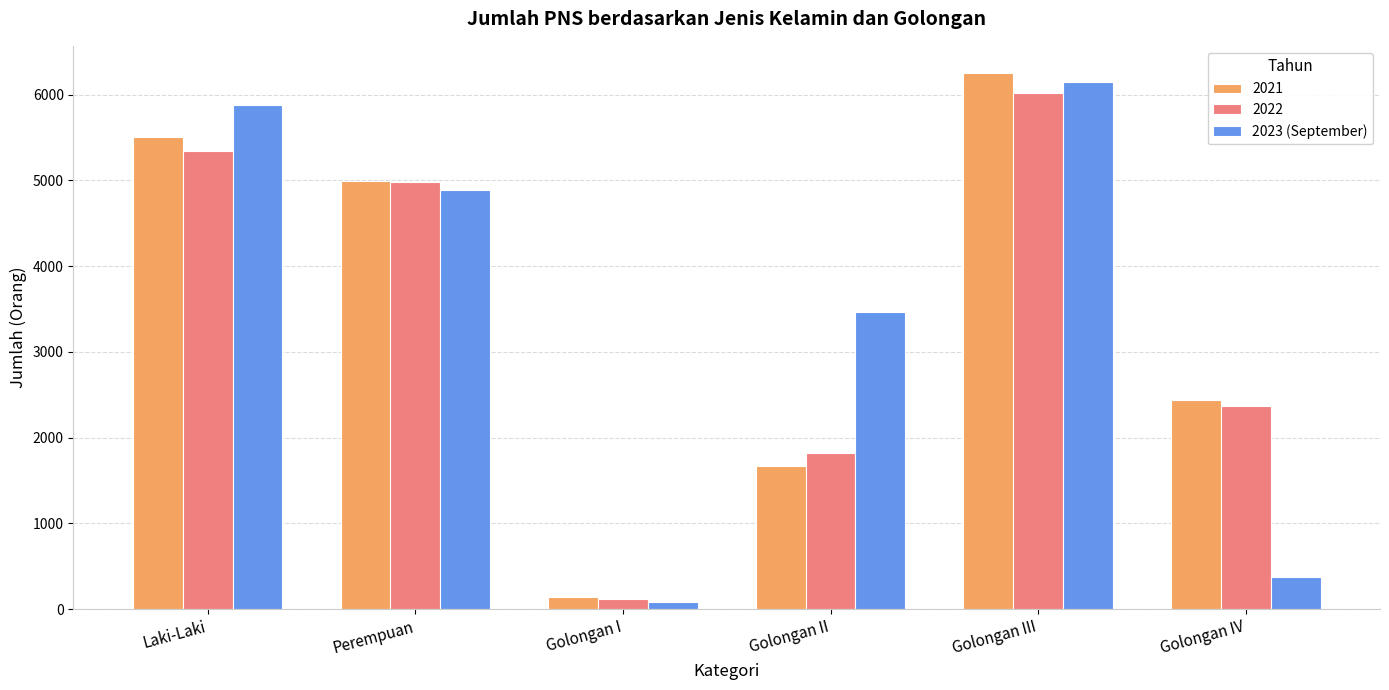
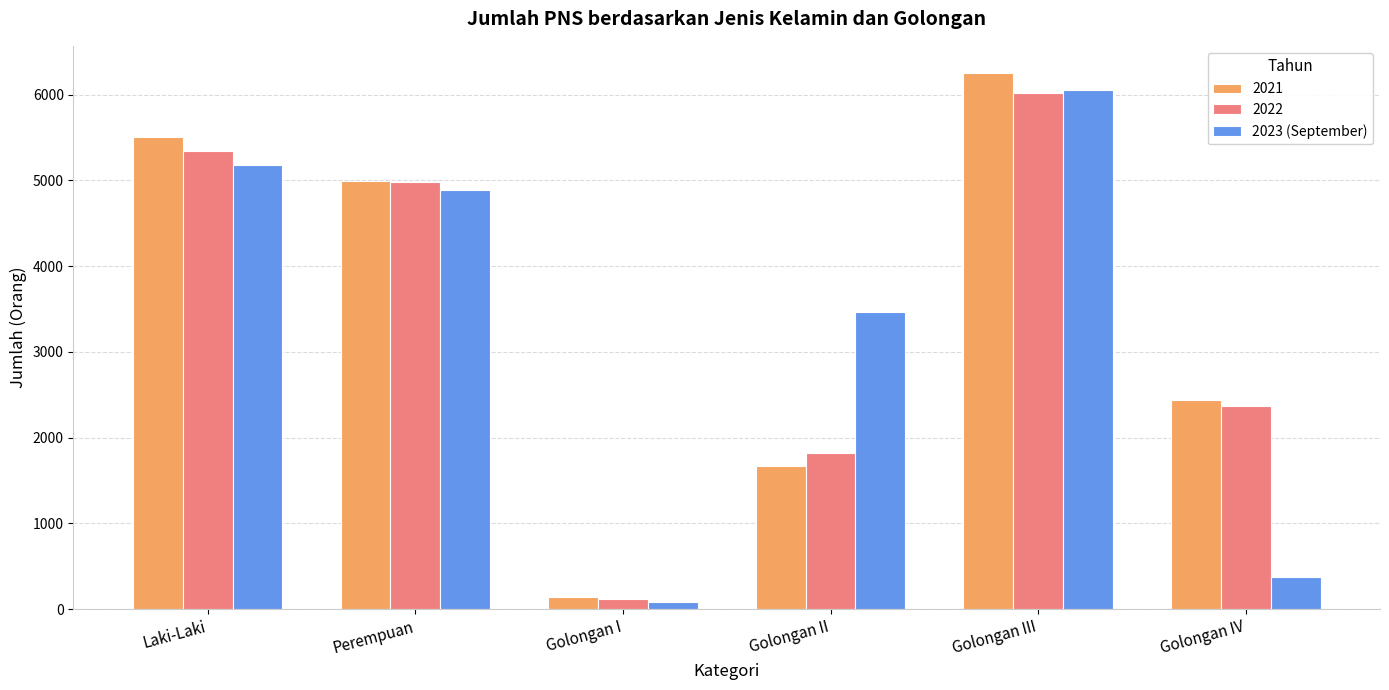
  {
    "2023 (September)": {
-     "Laki-Laki": 5900,
+     "Laki-Laki": 5200,
      "Perempuan": 4900,
      "Golongan I": 100,
      "Golongan II": 3500,
-     "Golongan III": 6200,
+     "Golongan III": 6100,
      "Golongan IV": 400
    }
  }
